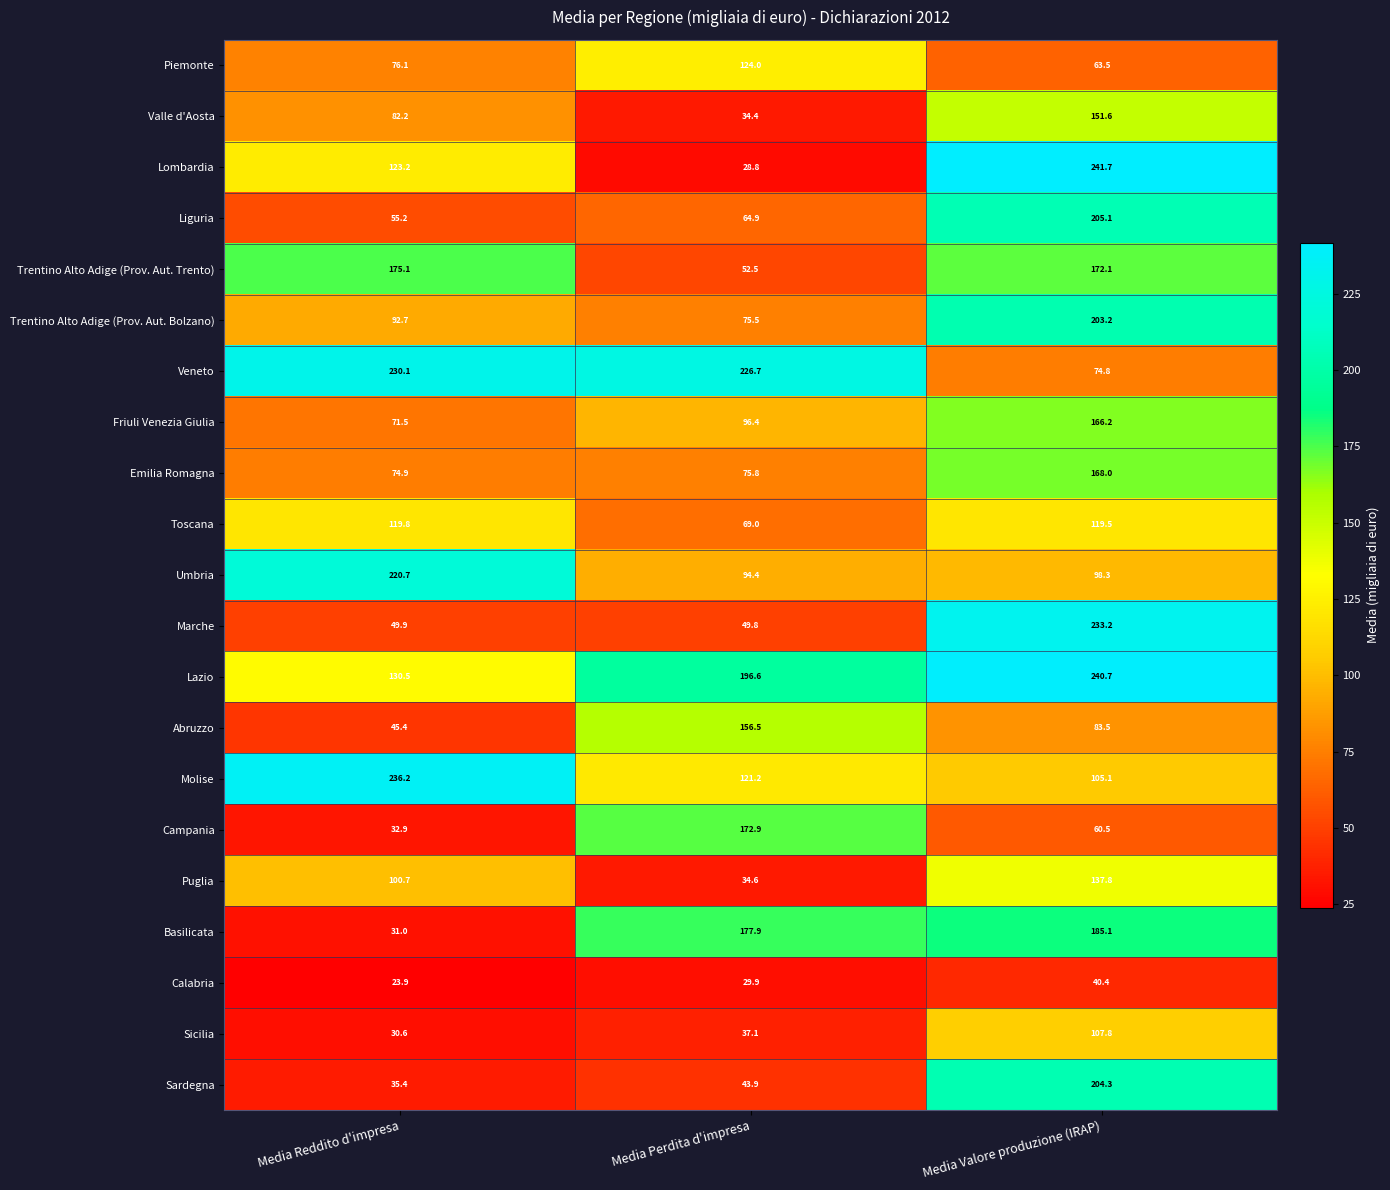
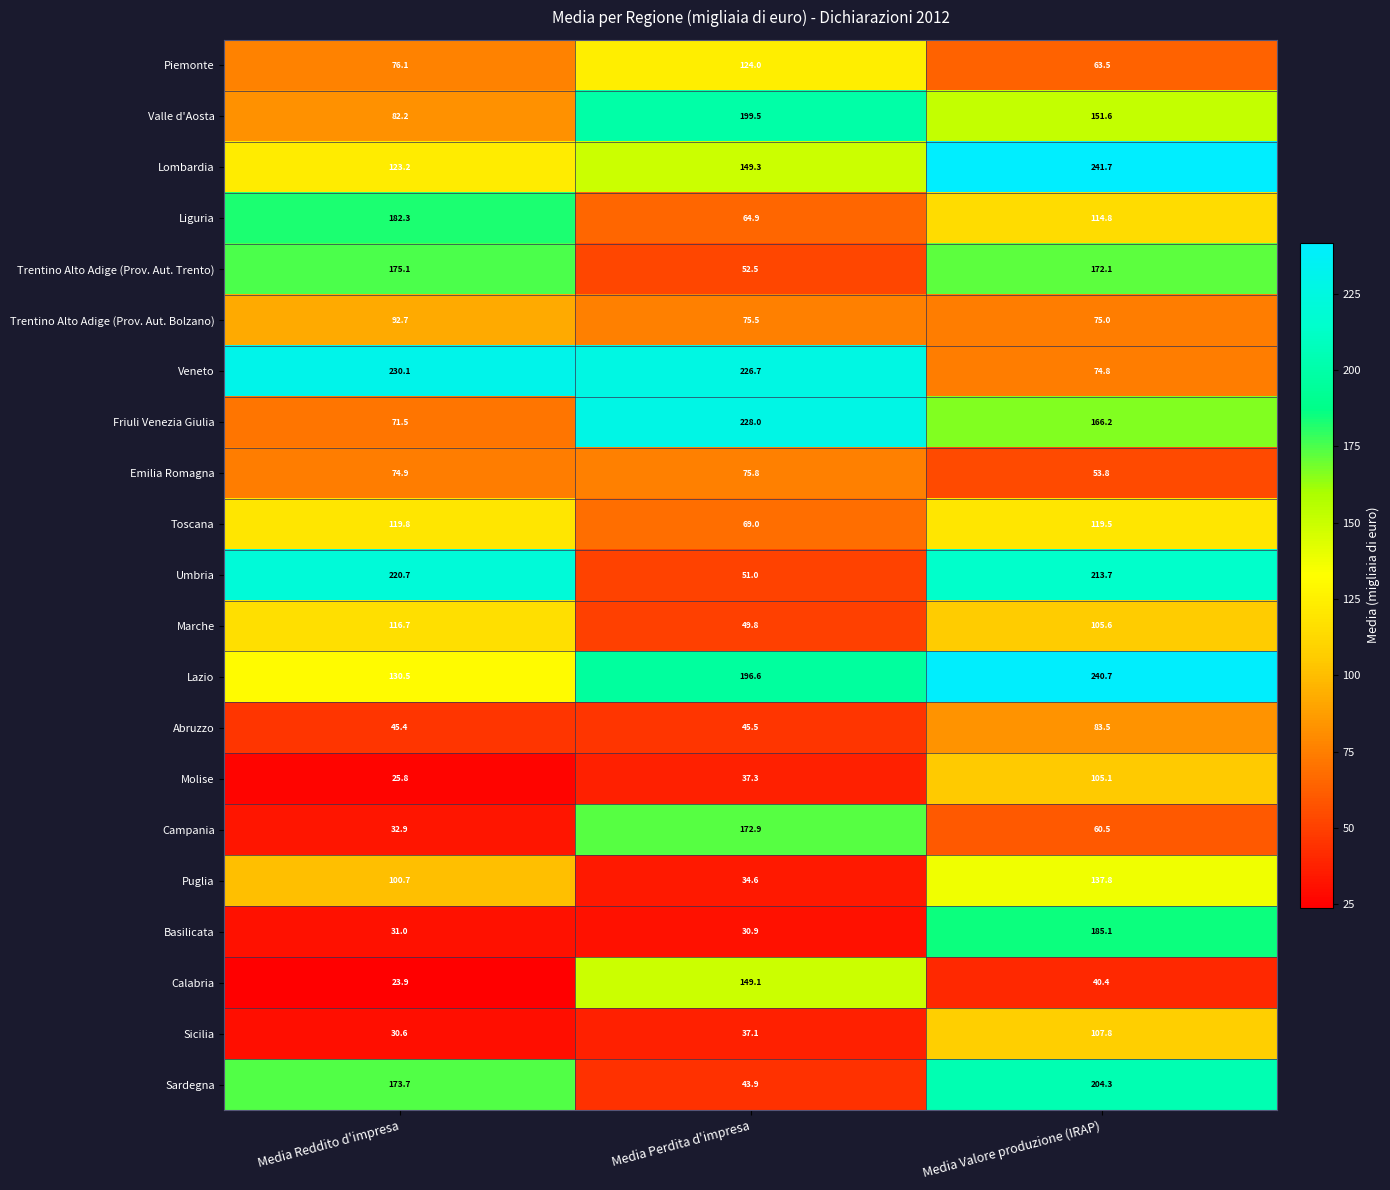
  {
    "Piemonte": {
      "Media Reddito d'impresa": 76.1,
      "Media Perdita d'impresa": 124.0,
      "Media Valore produzione (IRAP)": 63.5
    },
    "Valle d'Aosta": {
      "Media Reddito d'impresa": 82.2,
-     "Media Perdita d'impresa": 34.4,
+     "Media Perdita d'impresa": 199.5,
      "Media Valore produzione (IRAP)": 151.6
    },
    "Lombardia": {
      "Media Reddito d'impresa": 123.2,
-     "Media Perdita d'impresa": 28.8,
+     "Media Perdita d'impresa": 149.3,
      "Media Valore produzione (IRAP)": 241.7
    },
    "Liguria": {
-     "Media Reddito d'impresa": 55.2,
+     "Media Reddito d'impresa": 182.3,
      "Media Perdita d'impresa": 64.9,
-     "Media Valore produzione (IRAP)": 205.1
+     "Media Valore produzione (IRAP)": 114.8
    },
    "Trentino Alto Adige (Prov. Aut. Trento)": {
      "Media Reddito d'impresa": 175.1,
      "Media Perdita d'impresa": 52.5,
      "Media Valore produzione (IRAP)": 172.1
    },
    "Trentino Alto Adige (Prov. Aut. Bolzano)": {
      "Media Reddito d'impresa": 92.7,
      "Media Perdita d'impresa": 75.5,
-     "Media Valore produzione (IRAP)": 203.2
+     "Media Valore produzione (IRAP)": 75.0
    },
    "Veneto": {
      "Media Reddito d'impresa": 230.1,
      "Media Perdita d'impresa": 226.7,
      "Media Valore produzione (IRAP)": 74.8
    },
    "Friuli Venezia Giulia": {
      "Media Reddito d'impresa": 71.5,
-     "Media Perdita d'impresa": 96.4,
+     "Media Perdita d'impresa": 228.0,
      "Media Valore produzione (IRAP)": 166.2
    },
    "Emilia Romagna": {
      "Media Reddito d'impresa": 74.9,
      "Media Perdita d'impresa": 75.8,
-     "Media Valore produzione (IRAP)": 168.0
+     "Media Valore produzione (IRAP)": 53.8
    },
    "Toscana": {
      "Media Reddito d'impresa": 119.8,
      "Media Perdita d'impresa": 69.0,
      "Media Valore produzione (IRAP)": 119.5
    },
    "Umbria": {
      "Media Reddito d'impresa": 220.7,
-     "Media Perdita d'impresa": 94.4,
-     "Media Valore produzione (IRAP)": 98.3
+     "Media Perdita d'impresa": 51.0,
+     "Media Valore produzione (IRAP)": 213.7
    },
    "Marche": {
-     "Media Reddito d'impresa": 49.9,
+     "Media Reddito d'impresa": 116.7,
      "Media Perdita d'impresa": 49.8,
-     "Media Valore produzione (IRAP)": 233.2
+     "Media Valore produzione (IRAP)": 105.6
    },
    "Lazio": {
      "Media Reddito d'impresa": 130.5,
      "Media Perdita d'impresa": 196.6,
      "Media Valore produzione (IRAP)": 240.7
    },
    "Abruzzo": {
      "Media Reddito d'impresa": 45.4,
-     "Media Perdita d'impresa": 156.5,
+     "Media Perdita d'impresa": 45.5,
      "Media Valore produzione (IRAP)": 83.5
    },
    "Molise": {
-     "Media Reddito d'impresa": 236.2,
-     "Media Perdita d'impresa": 121.2,
+     "Media Reddito d'impresa": 25.8,
+     "Media Perdita d'impresa": 37.3,
      "Media Valore produzione (IRAP)": 105.1
    },
    "Campania": {
      "Media Reddito d'impresa": 32.9,
      "Media Perdita d'impresa": 172.9,
      "Media Valore produzione (IRAP)": 60.5
    },
    "Puglia": {
      "Media Reddito d'impresa": 100.7,
      "Media Perdita d'impresa": 34.6,
      "Media Valore produzione (IRAP)": 137.8
    },
    "Basilicata": {
      "Media Reddito d'impresa": 31.0,
-     "Media Perdita d'impresa": 177.9,
+     "Media Perdita d'impresa": 30.9,
      "Media Valore produzione (IRAP)": 185.1
    },
    "Calabria": {
      "Media Reddito d'impresa": 23.9,
-     "Media Perdita d'impresa": 29.9,
+     "Media Perdita d'impresa": 149.1,
      "Media Valore produzione (IRAP)": 40.4
    },
    "Sicilia": {
      "Media Reddito d'impresa": 30.6,
      "Media Perdita d'impresa": 37.1,
      "Media Valore produzione (IRAP)": 107.8
    },
    "Sardegna": {
-     "Media Reddito d'impresa": 35.4,
+     "Media Reddito d'impresa": 173.7,
      "Media Perdita d'impresa": 43.9,
      "Media Valore produzione (IRAP)": 204.3
    }
  }
